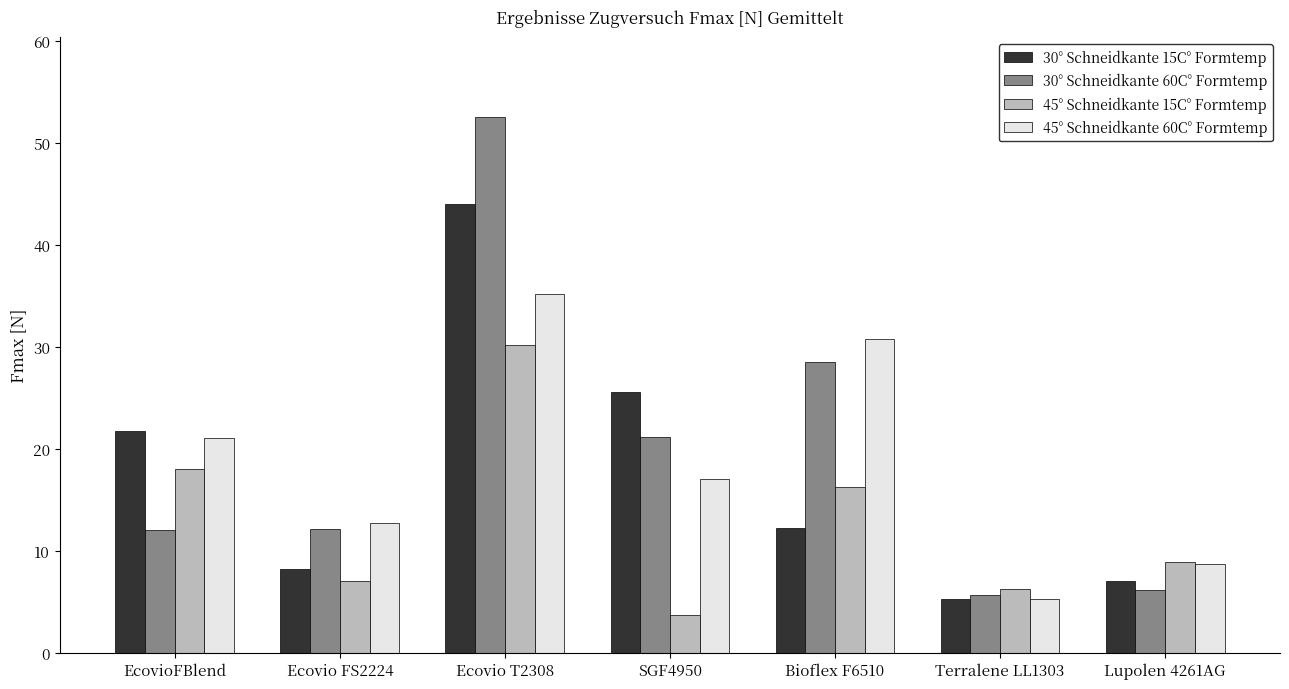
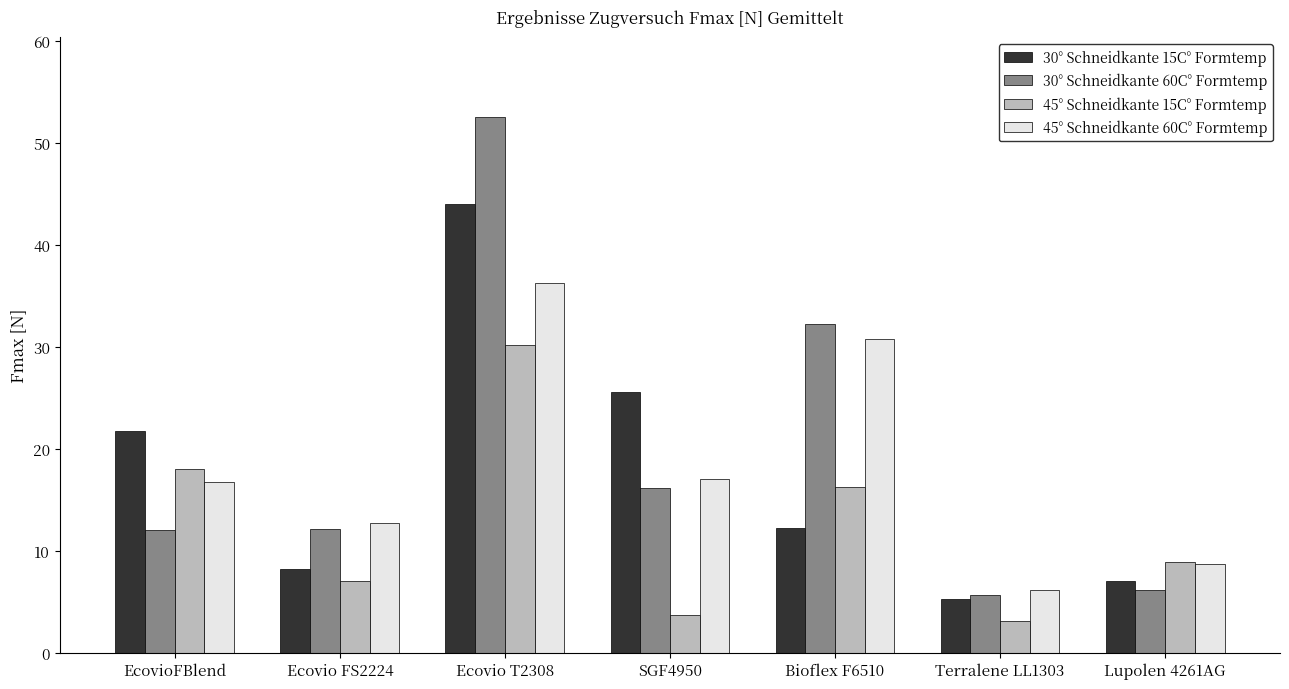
  {
    "30° Schneidkante 15C° Formtemp": {
      "EcovioFBlend": 21.8,
      "Ecovio FS2224": 8.2,
      "Ecovio T2308": 44.0,
      "SGF4950": 25.5,
      "Bioflex F6510": 12.2,
      "Terralene LL1303": 5.3,
      "Lupolen 4261AG": 7.0
    },
    "30° Schneidkante 60C° Formtemp": {
      "EcovioFBlend": 12.0,
      "Ecovio FS2224": 12.1,
      "Ecovio T2308": 52.5,
-     "SGF4950": 21.2,
-     "Bioflex F6510": 28.5,
+     "SGF4950": 16.2,
+     "Bioflex F6510": 32.3,
      "Terralene LL1303": 5.6,
      "Lupolen 4261AG": 6.2
    },
    "45° Schneidkante 15C° Formtemp": {
      "EcovioFBlend": 18.0,
      "Ecovio FS2224": 7.1,
      "Ecovio T2308": 30.2,
      "SGF4950": 3.7,
      "Bioflex F6510": 16.2,
-     "Terralene LL1303": 6.2,
+     "Terralene LL1303": 3.2,
      "Lupolen 4261AG": 9.0
    },
    "45° Schneidkante 60C° Formtemp": {
-     "EcovioFBlend": 21.1,
+     "EcovioFBlend": 16.7,
      "Ecovio FS2224": 12.7,
-     "Ecovio T2308": 35.2,
+     "Ecovio T2308": 36.3,
      "SGF4950": 17.0,
      "Bioflex F6510": 30.8,
-     "Terralene LL1303": 5.3,
+     "Terralene LL1303": 6.1,
      "Lupolen 4261AG": 8.7
    }
  }
